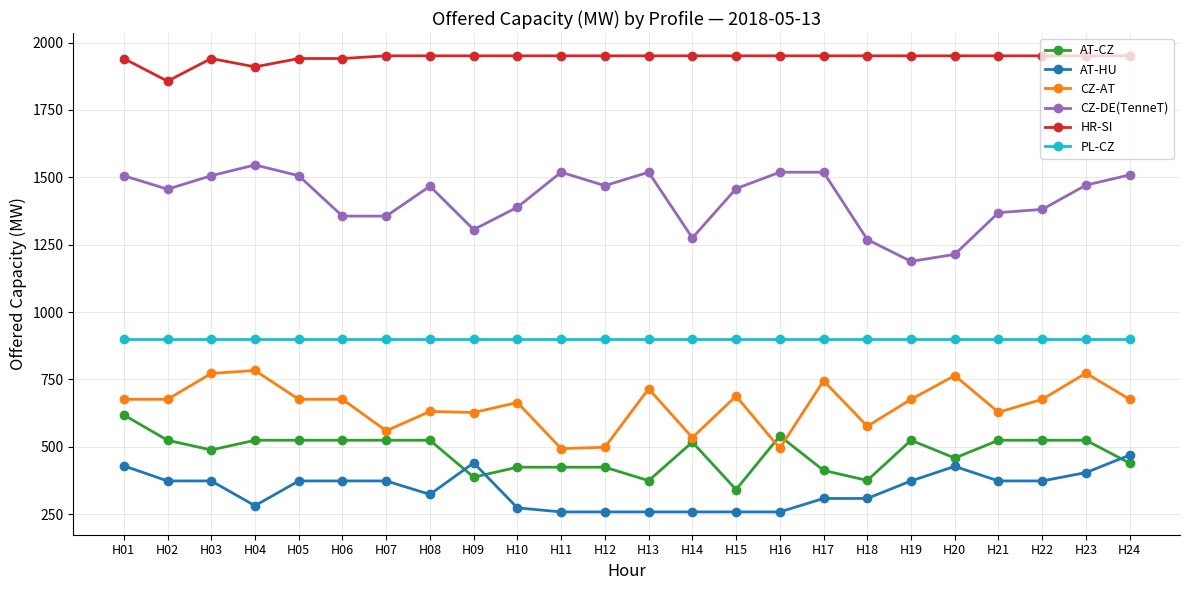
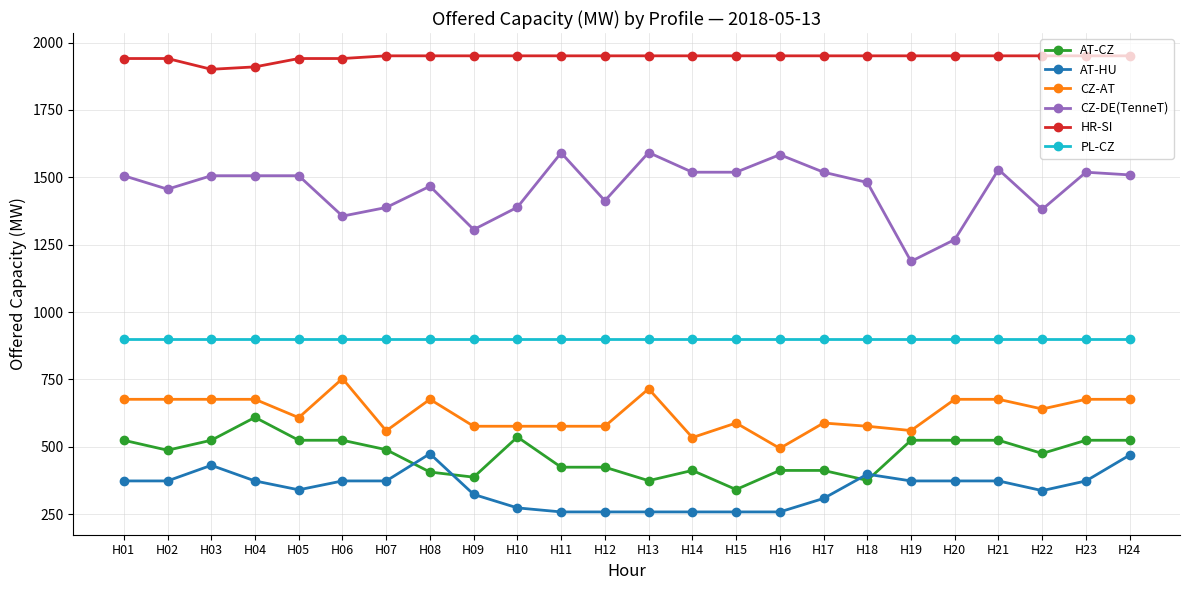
  {
    "AT-CZ": {
-     "H01": 620,
-     "H02": 520,
-     "H03": 490,
-     "H04": 520,
+     "H01": 520,
+     "H02": 490,
+     "H03": 520,
+     "H04": 610,
      "H05": 520,
      "H06": 520,
-     "H07": 520,
-     "H08": 520,
+     "H07": 490,
+     "H08": 410,
      "H09": 390,
-     "H10": 420,
+     "H10": 540,
      "H11": 420,
      "H12": 420,
      "H13": 370,
-     "H14": 520,
+     "H14": 410,
      "H15": 340,
-     "H16": 540,
+     "H16": 410,
      "H17": 410,
      "H18": 380,
      "H19": 520,
-     "H20": 460,
+     "H20": 520,
      "H21": 520,
-     "H22": 520,
+     "H22": 480,
      "H23": 520,
-     "H24": 440
+     "H24": 520
    },
    "AT-HU": {
-     "H01": 430,
+     "H01": 370,
      "H02": 370,
-     "H03": 370,
-     "H04": 280,
-     "H05": 370,
+     "H03": 430,
+     "H04": 370,
+     "H05": 340,
      "H06": 370,
      "H07": 370,
-     "H08": 320,
-     "H09": 440,
+     "H08": 470,
+     "H09": 320,
      "H10": 270,
      "H11": 260,
      "H12": 260,
      "H13": 260,
      "H14": 260,
      "H15": 260,
      "H16": 260,
      "H17": 310,
-     "H18": 310,
+     "H18": 400,
      "H19": 370,
-     "H20": 430,
+     "H20": 370,
      "H21": 370,
-     "H22": 370,
-     "H23": 400,
+     "H22": 340,
+     "H23": 370,
      "H24": 470
    },
    "CZ-AT": {
      "H01": 680,
      "H02": 680,
-     "H03": 770,
-     "H04": 780,
-     "H05": 680,
-     "H06": 680,
+     "H03": 680,
+     "H04": 680,
+     "H05": 610,
+     "H06": 750,
      "H07": 560,
-     "H08": 630,
-     "H09": 630,
-     "H10": 660,
-     "H11": 490,
-     "H12": 500,
+     "H08": 680,
+     "H09": 580,
+     "H10": 580,
+     "H11": 580,
+     "H12": 580,
      "H13": 720,
      "H14": 530,
-     "H15": 690,
+     "H15": 590,
      "H16": 490,
-     "H17": 750,
+     "H17": 590,
      "H18": 580,
-     "H19": 680,
-     "H20": 760,
-     "H21": 630,
-     "H22": 680,
-     "H23": 770,
+     "H19": 560,
+     "H20": 680,
+     "H21": 680,
+     "H22": 640,
+     "H23": 680,
      "H24": 680
    },
    "CZ-DE(TenneT)": {
      "H01": 1510,
      "H02": 1460,
      "H03": 1510,
-     "H04": 1550,
+     "H04": 1510,
      "H05": 1510,
      "H06": 1360,
-     "H07": 1360,
+     "H07": 1390,
      "H08": 1470,
      "H09": 1310,
      "H10": 1390,
-     "H11": 1520,
-     "H12": 1470,
-     "H13": 1520,
-     "H14": 1280,
-     "H15": 1460,
-     "H16": 1520,
+     "H11": 1590,
+     "H12": 1410,
+     "H13": 1590,
+     "H14": 1520,
+     "H15": 1520,
+     "H16": 1580,
      "H17": 1520,
-     "H18": 1270,
+     "H18": 1480,
      "H19": 1190,
-     "H20": 1210,
-     "H21": 1370,
+     "H20": 1270,
+     "H21": 1530,
      "H22": 1380,
-     "H23": 1470,
+     "H23": 1520,
      "H24": 1510
    },
    "HR-SI": {
      "H01": 1940,
-     "H02": 1860,
-     "H03": 1940,
+     "H02": 1940,
+     "H03": 1900,
      "H04": 1910,
      "H05": 1940,
      "H06": 1940,
      "H07": 1950,
      "H08": 1950,
      "H09": 1950,
      "H10": 1950,
      "H11": 1950,
      "H12": 1950,
      "H13": 1950,
      "H14": 1950,
      "H15": 1950,
      "H16": 1950,
      "H17": 1950,
      "H18": 1950,
      "H19": 1950,
      "H20": 1950,
      "H21": 1950
    },
    "PL-CZ": {
      "H01": 900,
      "H02": 900,
      "H03": 900,
      "H04": 900,
      "H05": 900,
      "H06": 900,
      "H07": 900,
      "H08": 900,
      "H09": 900,
      "H10": 900,
      "H11": 900,
      "H12": 900,
      "H13": 900,
      "H14": 900,
      "H15": 900,
      "H16": 900,
      "H17": 900,
      "H18": 900,
      "H19": 900,
      "H20": 900,
      "H21": 900,
      "H22": 900,
      "H23": 900,
      "H24": 900
    }
  }
